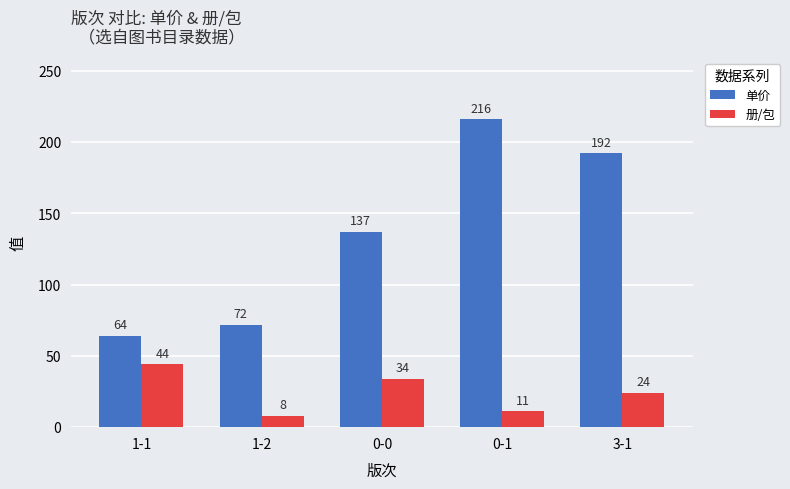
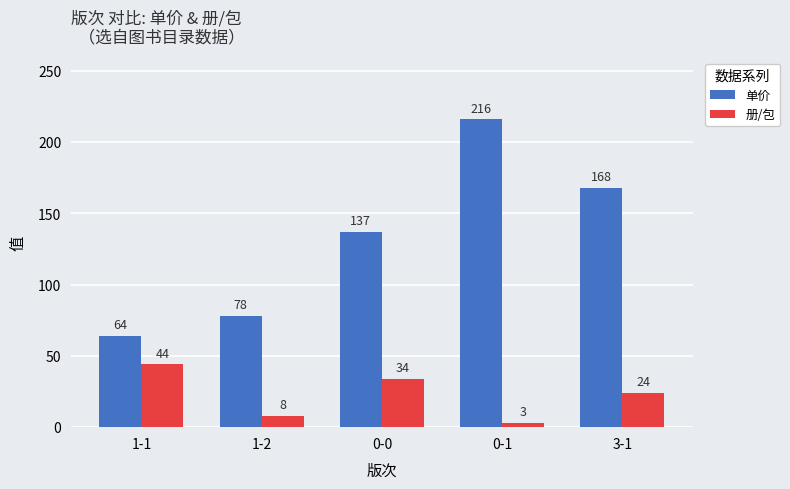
  {
    "单价": {
      "1-1": 64,
-     "1-2": 72,
+     "1-2": 78,
      "0-0": 137,
      "0-1": 216,
-     "3-1": 192
+     "3-1": 168
    },
    "册/包": {
      "1-1": 44,
      "1-2": 8,
      "0-0": 34,
-     "0-1": 11,
+     "0-1": 3,
      "3-1": 24
    }
  }
